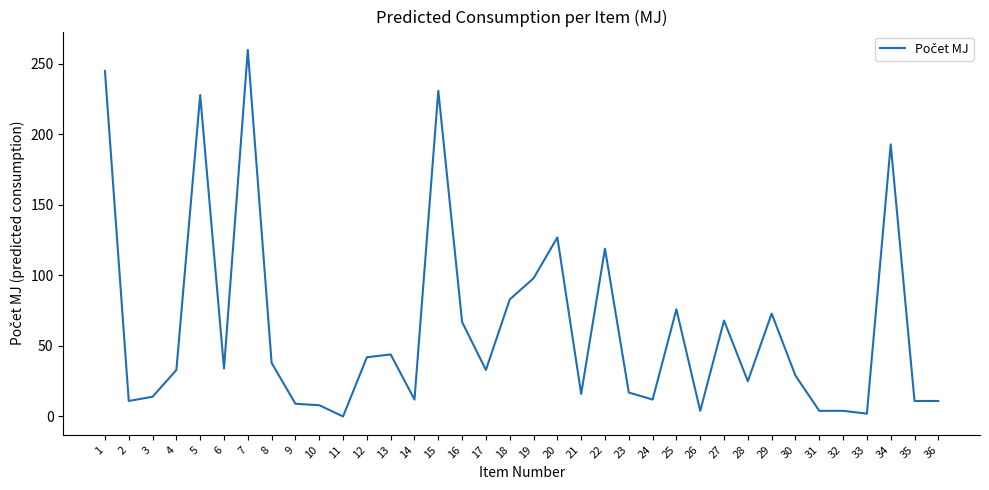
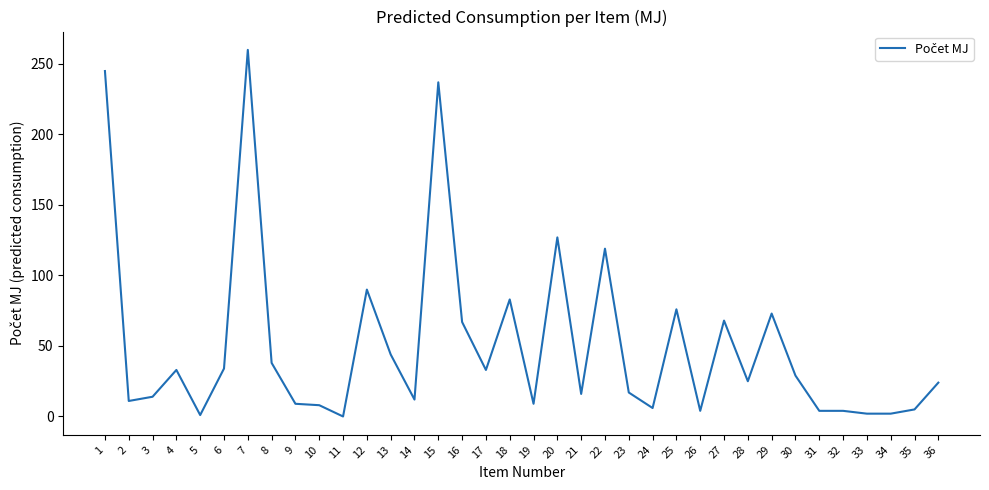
  {
    "1": 245,
    "2": 11,
    "3": 14,
    "4": 33,
-   "5": 228,
+   "5": 1,
    "6": 34,
    "7": 260,
    "8": 38,
    "9": 9,
    "10": 8,
    "11": 0,
-   "12": 42,
+   "12": 90,
    "13": 44,
    "14": 12,
-   "15": 231,
+   "15": 237,
    "16": 67,
    "17": 33,
    "18": 83,
-   "19": 98,
+   "19": 9,
    "20": 127,
    "21": 16,
    "22": 119,
    "23": 17,
-   "24": 12,
+   "24": 6,
    "25": 76,
    "26": 4,
    "27": 68,
    "28": 25,
    "29": 73,
    "30": 29,
    "31": 4,
    "32": 4,
    "33": 2,
-   "34": 193,
-   "35": 11,
-   "36": 11
+   "34": 2,
+   "35": 5,
+   "36": 24
  }
